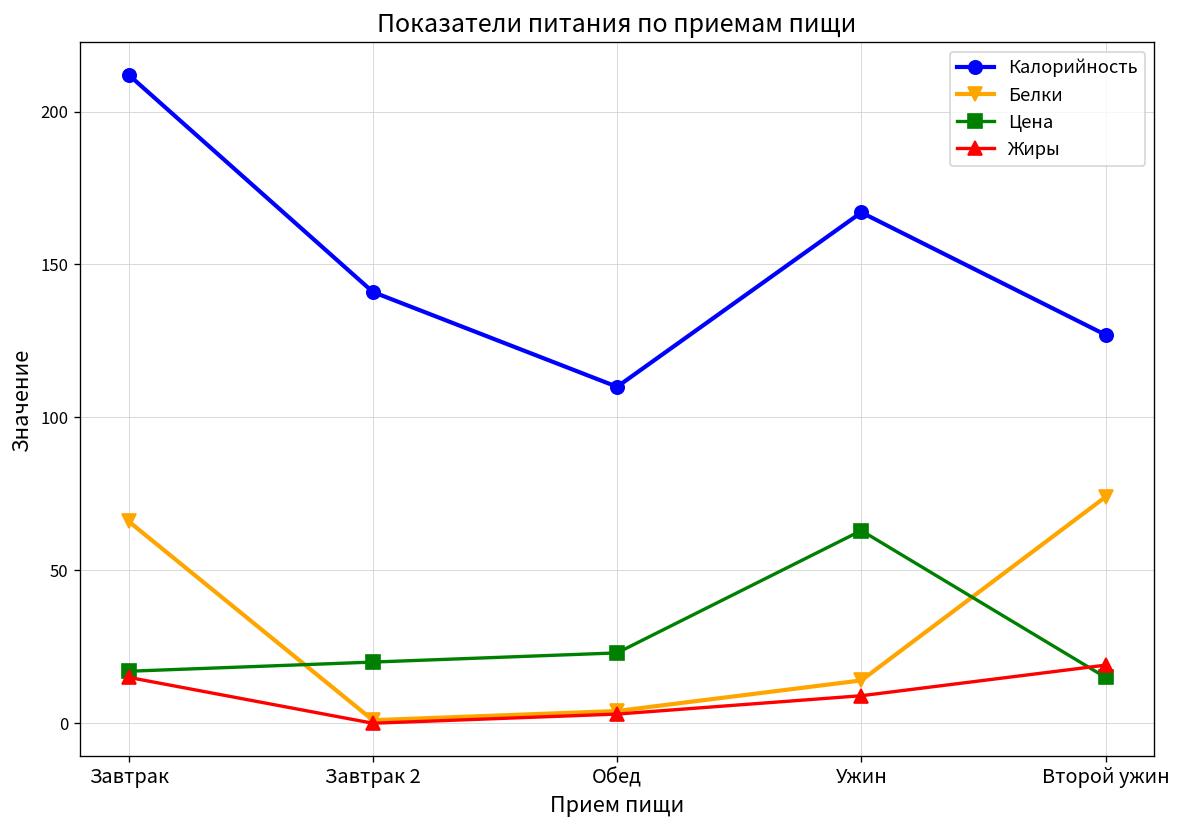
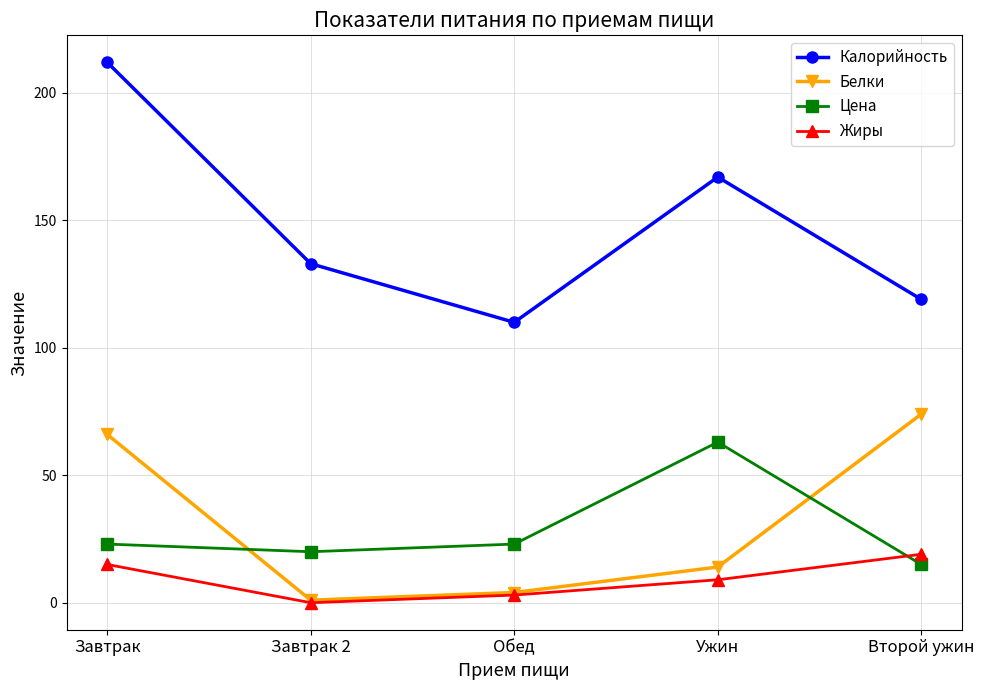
  {
    "Калорийность": {
      "Завтрак": 212,
-     "Завтрак 2": 141,
+     "Завтрак 2": 133,
      "Обед": 110,
      "Ужин": 167,
-     "Второй ужин": 127
+     "Второй ужин": 119
    },
    "Белки": {
      "Завтрак": 66,
      "Обед": 4,
      "Ужин": 14,
      "Второй ужин": 74
    },
    "Цена": {
-     "Завтрак": 17,
+     "Завтрак": 23,
      "Завтрак 2": 20,
      "Обед": 23,
      "Ужин": 63,
      "Второй ужин": 15
    },
    "Жиры": {
      "Завтрак": 15,
      "Обед": 3,
      "Ужин": 9,
      "Второй ужин": 19
    }
  }
